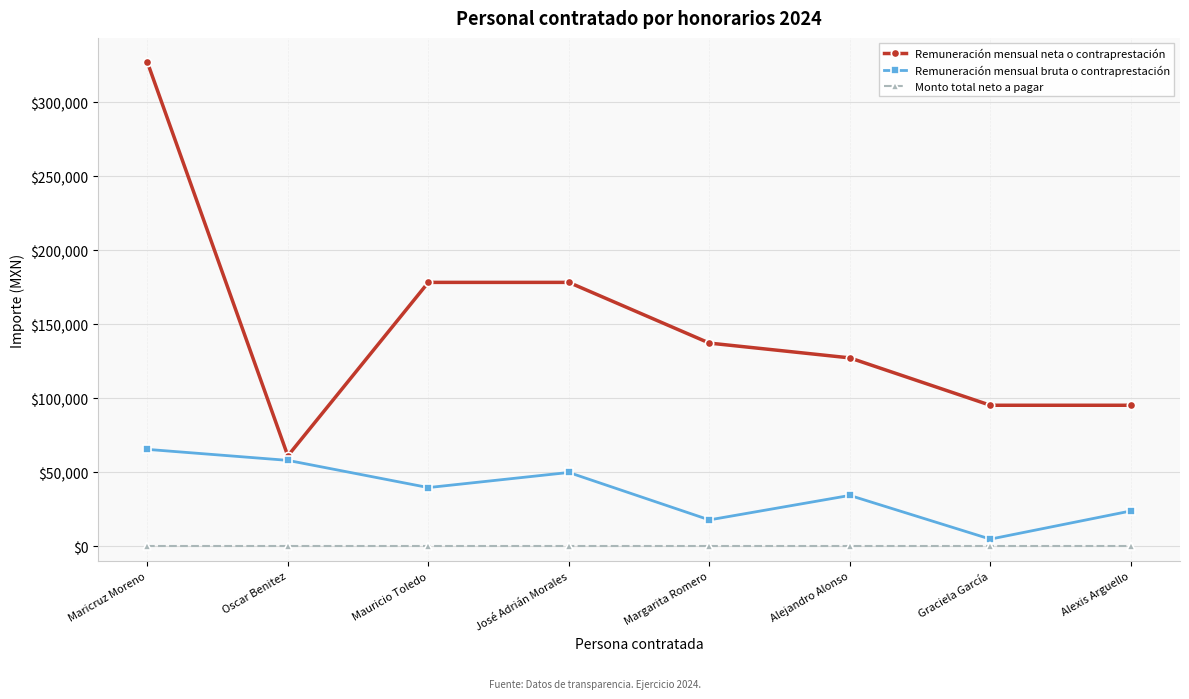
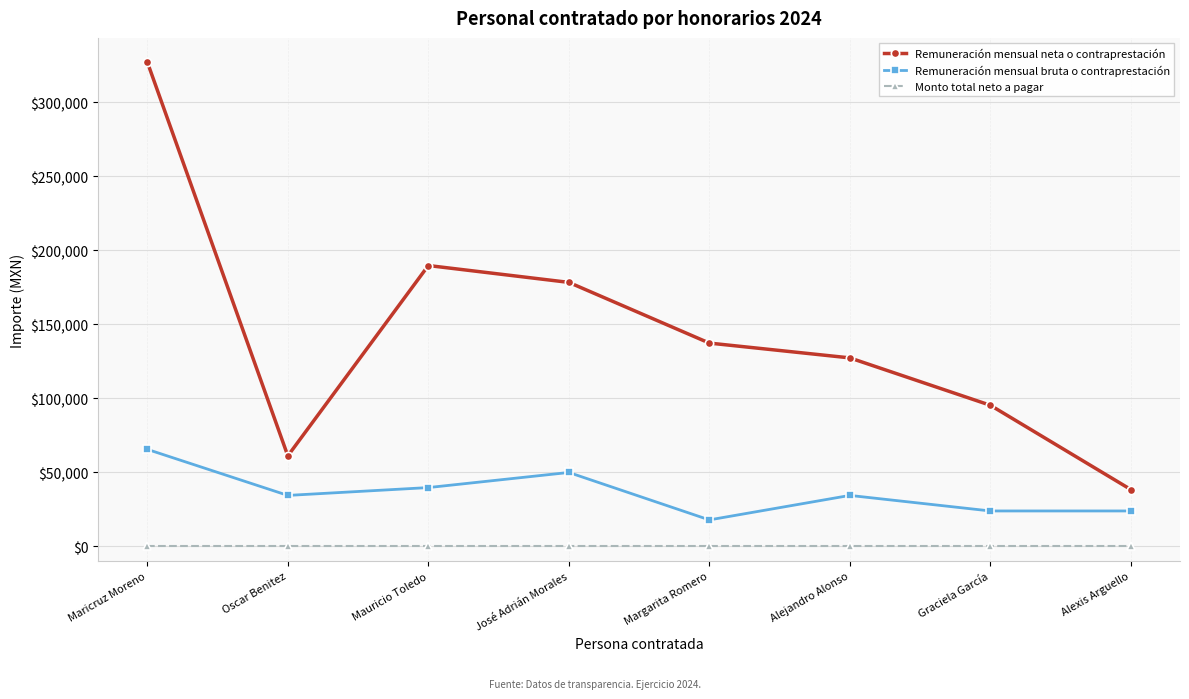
  {
    "Remuneración mensual neta o contraprestación": {
      "Maricruz Moreno": "$327,000",
      "Oscar Benitez": "$61,000",
-     "Mauricio Toledo": "$178,000",
+     "Mauricio Toledo": "$190,000",
      "José Adrián Morales": "$178,000",
      "Margarita Romero": "$137,000",
      "Alejandro Alonso": "$127,000",
      "Graciela García": "$95,000",
-     "Alexis Arguello": "$95,000"
+     "Alexis Arguello": "$38,000"
    },
    "Remuneración mensual bruta o contraprestación": {
      "Maricruz Moreno": "$65,000",
-     "Oscar Benitez": "$58,000",
+     "Oscar Benitez": "$34,000",
      "Mauricio Toledo": "$40,000",
      "José Adrián Morales": "$50,000",
      "Margarita Romero": "$18,000",
      "Alejandro Alonso": "$34,000",
-     "Graciela García": "$5,000",
+     "Graciela García": "$24,000",
      "Alexis Arguello": "$24,000"
    },
    "Monto total neto a pagar": {
      "Maricruz Moreno": "$0",
      "Oscar Benitez": "$0",
      "Mauricio Toledo": "$0",
      "José Adrián Morales": "$0",
      "Margarita Romero": "$0",
      "Alejandro Alonso": "$0",
      "Graciela García": "$0",
      "Alexis Arguello": "$0"
    }
  }
